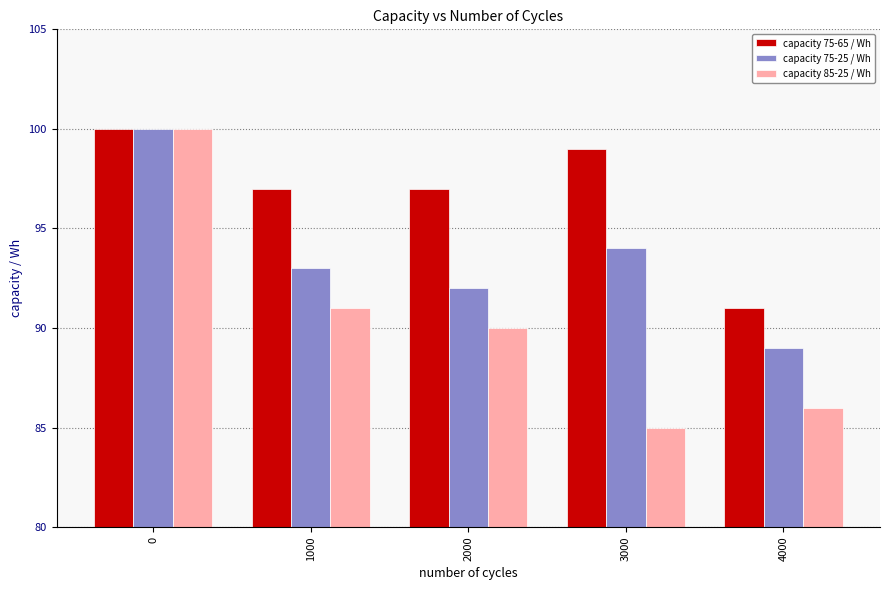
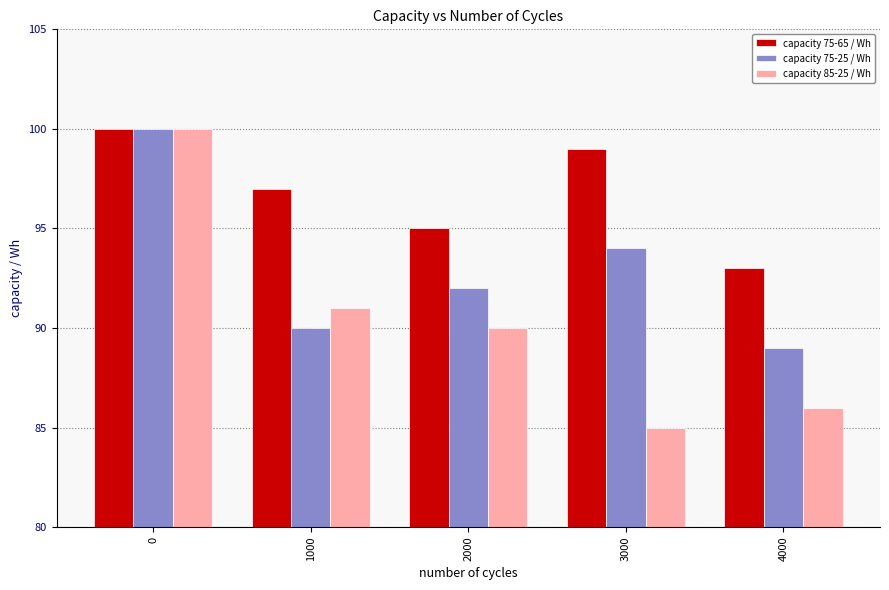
  {
    "capacity 75-65 / Wh": {
      "0": 100,
      "1000": 97,
-     "2000": 97,
+     "2000": 95,
      "3000": 99,
-     "4000": 91
+     "4000": 93
    },
    "capacity 75-25 / Wh": {
      "0": 100,
-     "1000": 93,
+     "1000": 90,
      "2000": 92,
      "3000": 94,
      "4000": 89
    },
    "capacity 85-25 / Wh": {
      "0": 100,
      "1000": 91,
      "2000": 90,
      "3000": 85,
      "4000": 86
    }
  }
